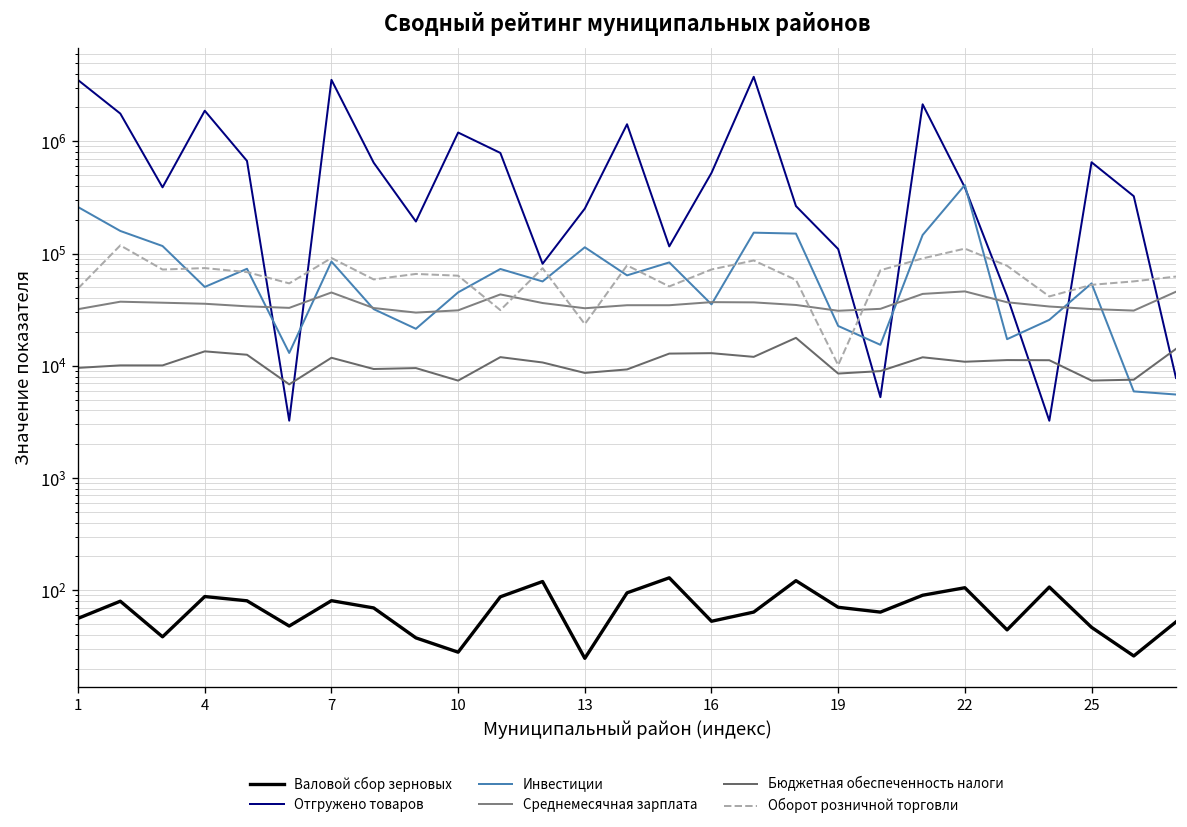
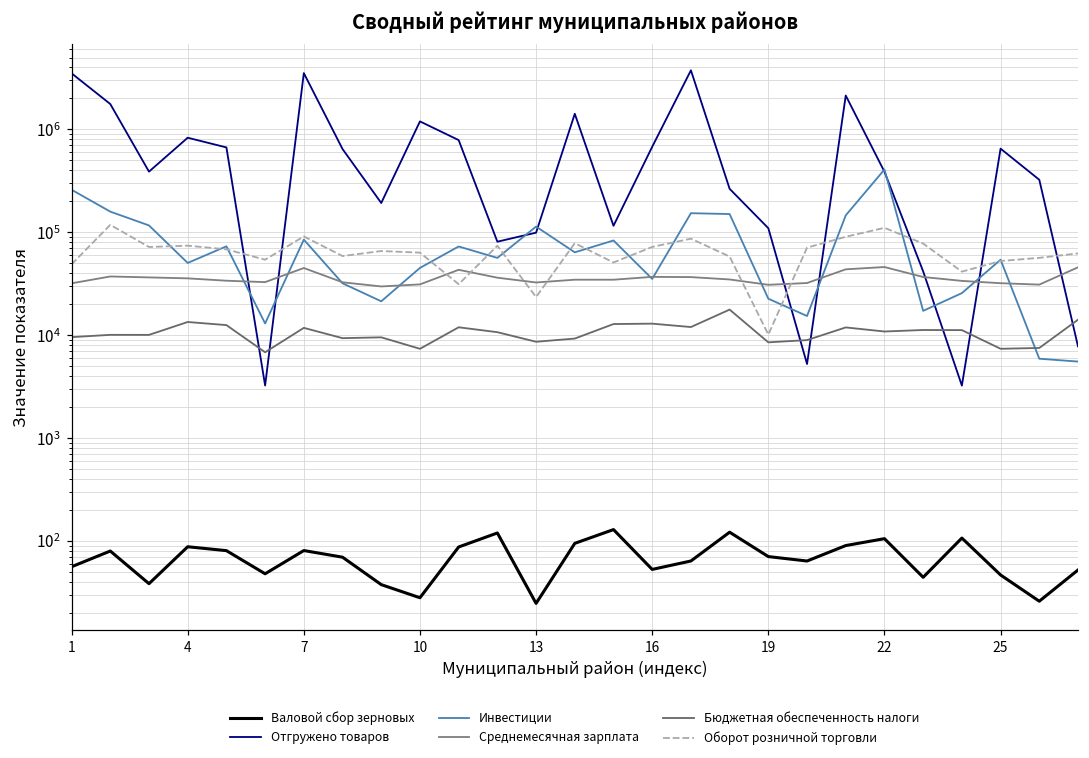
  {
    "Валовой сбор зерновых": {
      "1": 60,
      "4": 90,
      "7": 80,
      "10": 28,
      "13": 25,
      "16": 50,
      "19": 70,
      "22": 110,
      "25": 50
    },
    "Отгружено товаров": {
      "1": 3500000,
-     "4": 1900000,
+     "4": 800000,
      "7": 3500000,
      "10": 1200000,
-     "13": 250000,
-     "16": 500000,
+     "13": 100000,
+     "16": 700000,
      "19": 110000,
      "25": 700000
    },
    "Инвестиции": {
      "1": 260000,
      "4": 50000,
      "7": 80000,
      "10": 50000,
      "13": 110000,
      "19": 23000
    },
    "Оборот розничной торговли": {
      "1": 50000,
      "4": 70000,
      "7": 90000,
      "10": 60000,
      "13": 24000,
      "16": 70000,
      "19": 10000,
      "22": 110000
    }
  }
